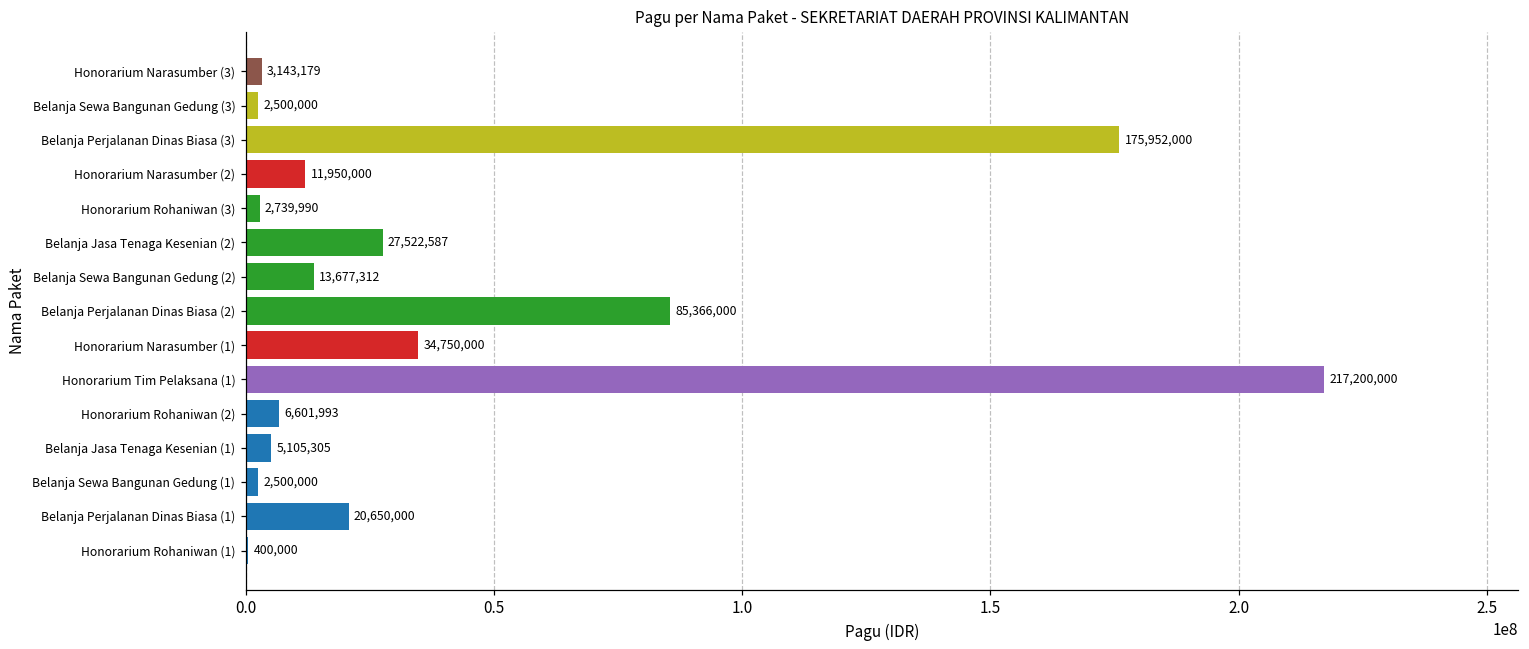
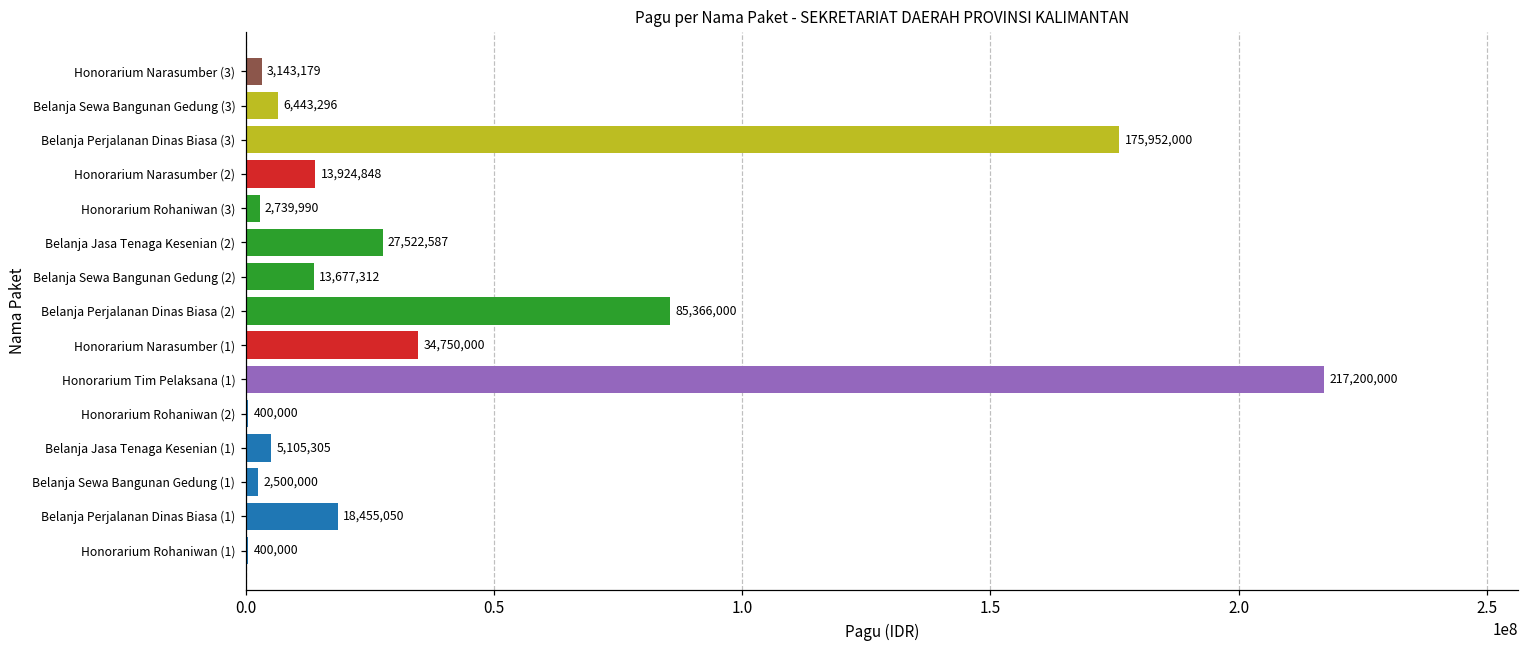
  {
    "Honorarium Narasumber (3)": "3,143,179",
-   "Belanja Sewa Bangunan Gedung (3)": "2,500,000",
+   "Belanja Sewa Bangunan Gedung (3)": "6,443,296",
    "Belanja Perjalanan Dinas Biasa (3)": "175,952,000",
-   "Honorarium Narasumber (2)": "11,950,000",
+   "Honorarium Narasumber (2)": "13,924,848",
    "Honorarium Rohaniwan (3)": "2,739,990",
    "Belanja Jasa Tenaga Kesenian (2)": "27,522,587",
    "Belanja Sewa Bangunan Gedung (2)": "13,677,312",
    "Belanja Perjalanan Dinas Biasa (2)": "85,366,000",
    "Honorarium Narasumber (1)": "34,750,000",
    "Honorarium Tim Pelaksana (1)": "217,200,000",
-   "Honorarium Rohaniwan (2)": "6,601,993",
+   "Honorarium Rohaniwan (2)": "400,000",
    "Belanja Jasa Tenaga Kesenian (1)": "5,105,305",
    "Belanja Sewa Bangunan Gedung (1)": "2,500,000",
-   "Belanja Perjalanan Dinas Biasa (1)": "20,650,000",
+   "Belanja Perjalanan Dinas Biasa (1)": "18,455,050",
    "Honorarium Rohaniwan (1)": "400,000"
  }
